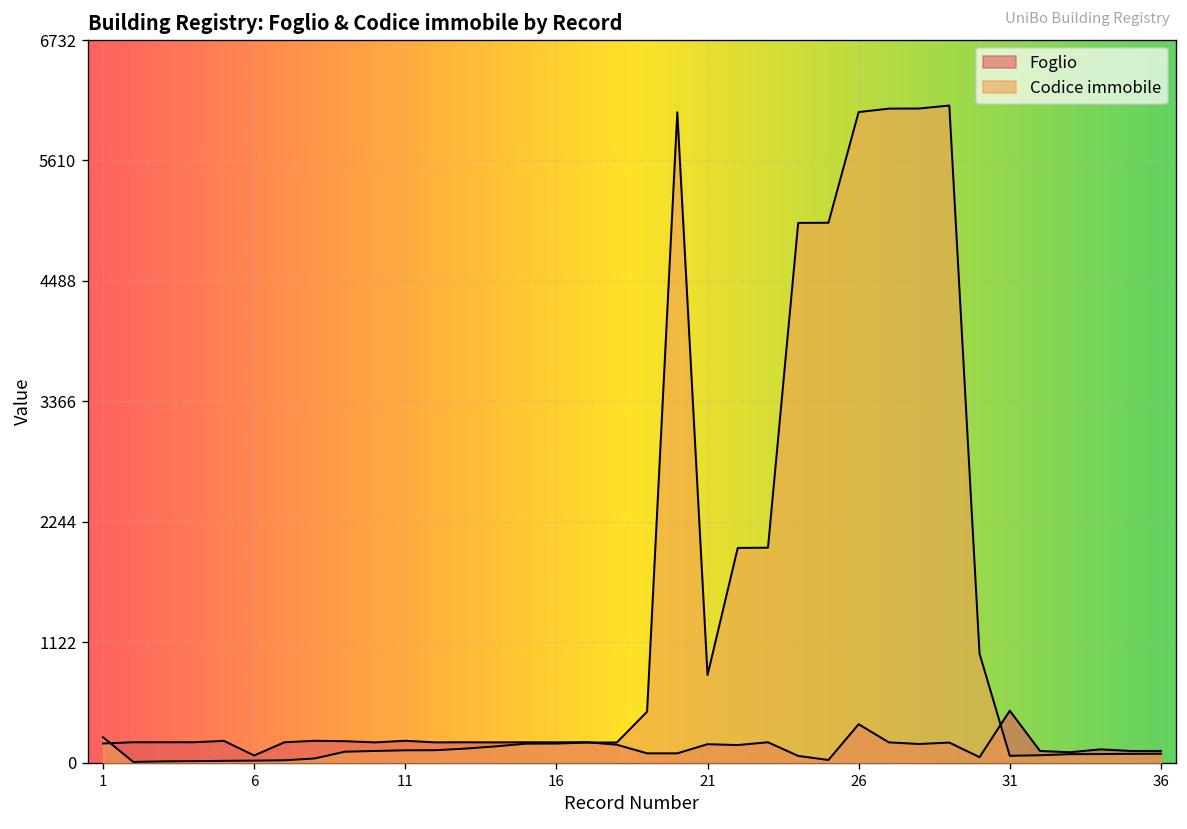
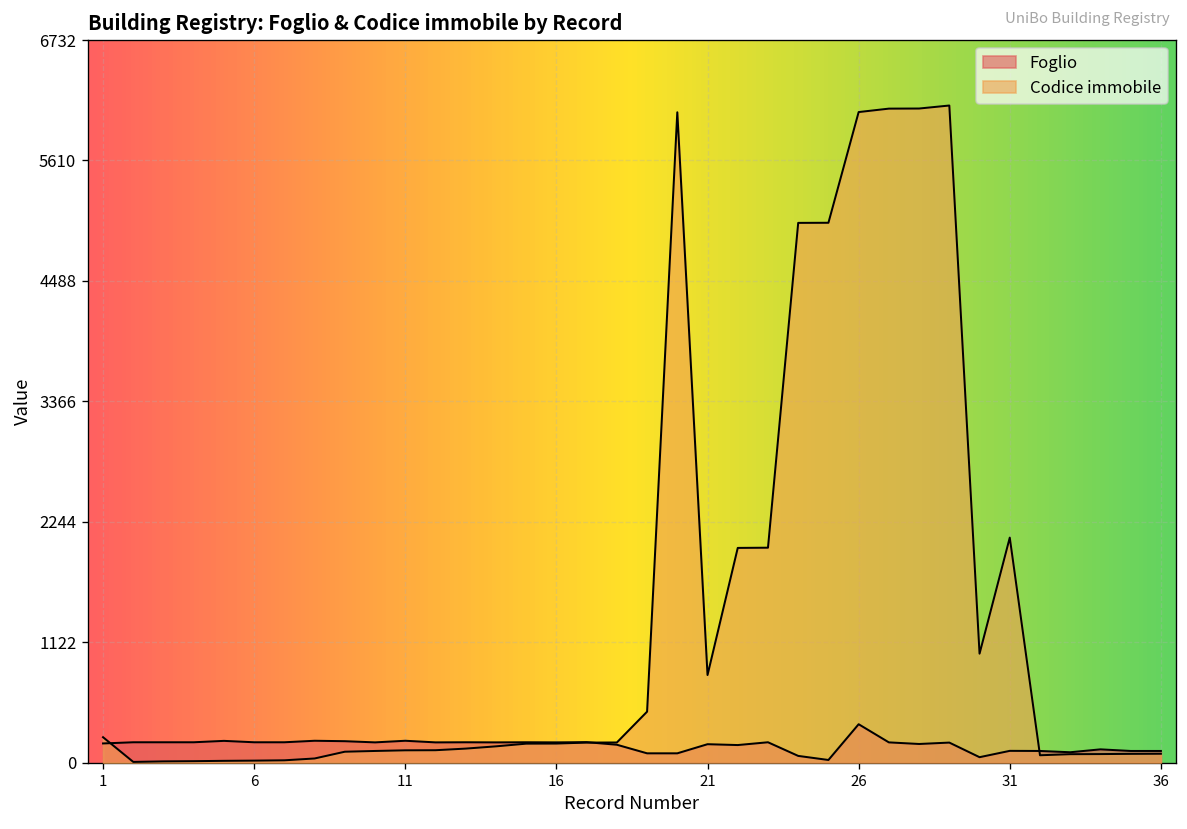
  {
    "Foglio": {
      "1": 200,
-     "6": 100,
+     "6": 200,
      "11": 200,
      "21": 200,
      "26": 400,
-     "31": 500
+     "31": 100
    },
    "Codice immobile": {
      "1": 200,
      "6": 0,
      "11": 100,
      "21": 800,
      "26": 6100,
-     "31": 100
+     "31": 2100
    }
  }
